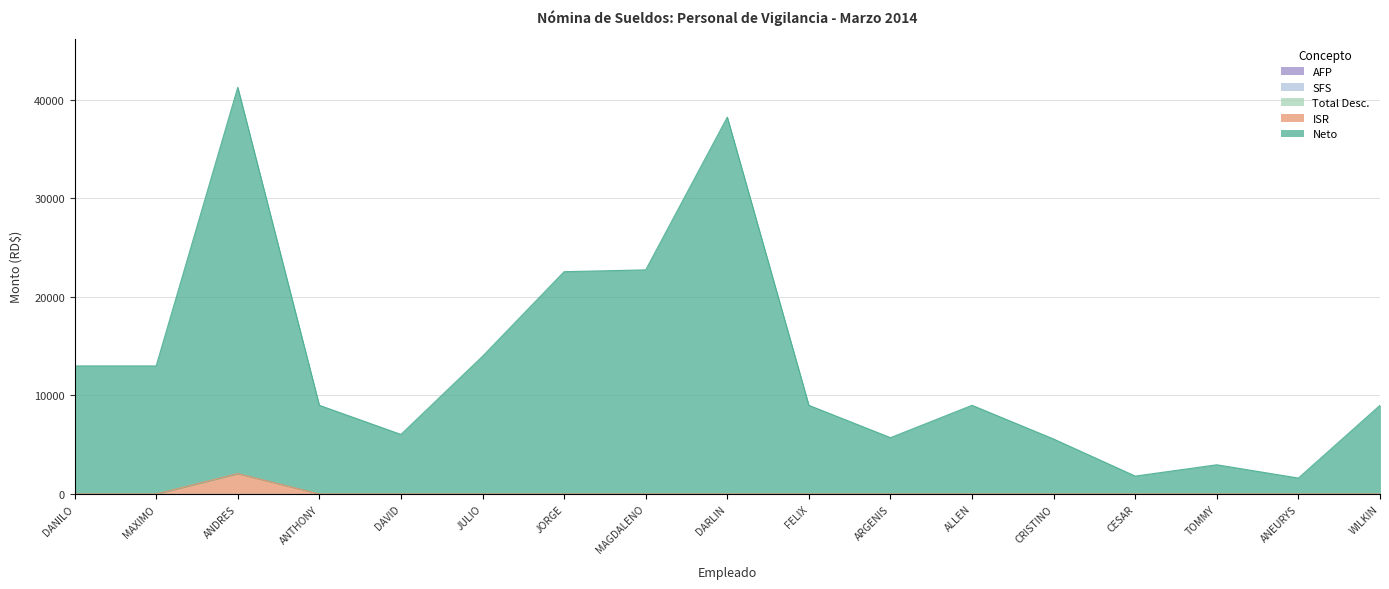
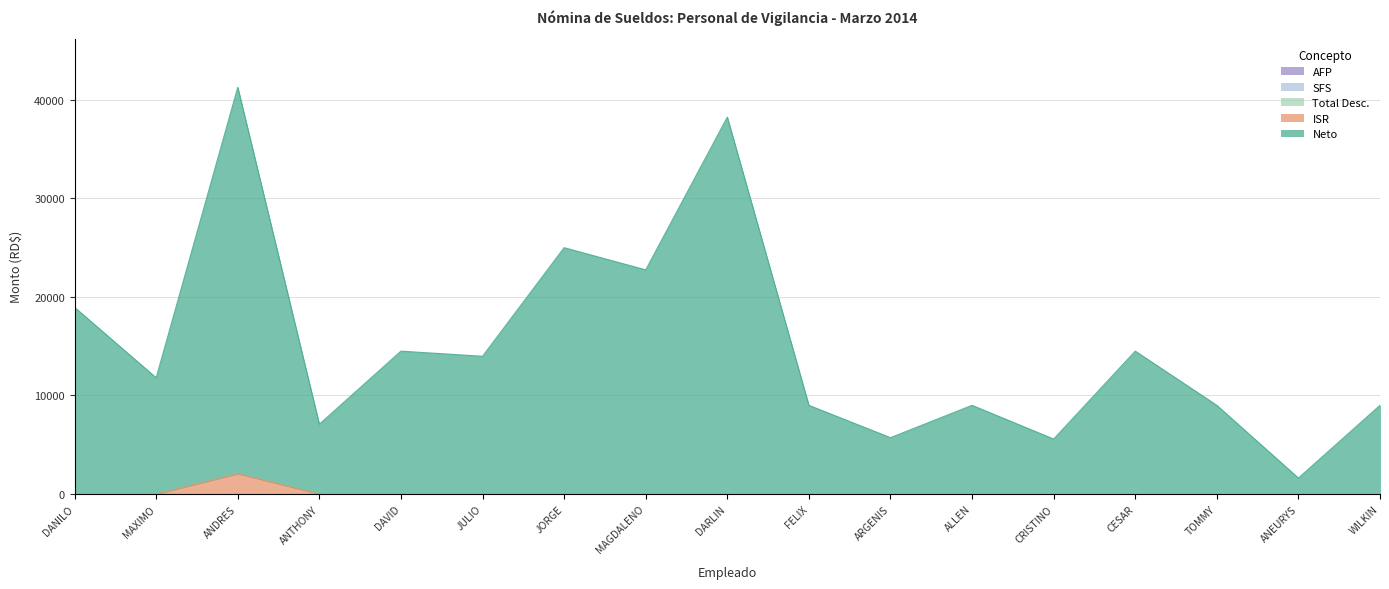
  {
    "Total Desc.": {
      "ANDRES": 0
    },
    "ISR": {
      "ANDRES": 2000
    },
    "Neto": {
-     "DANILO": 13000,
-     "MAXIMO": 13000,
+     "DANILO": 19000,
+     "MAXIMO": 12000,
      "ANDRES": 39000,
-     "ANTHONY": 9000,
-     "DAVID": 6000,
+     "ANTHONY": 7000,
+     "DAVID": 15000,
      "JULIO": 14000,
-     "JORGE": 23000,
+     "JORGE": 25000,
      "MAGDALENO": 23000,
      "DARLIN": 38000,
      "FELIX": 9000,
      "ARGENIS": 6000,
      "ALLEN": 9000,
      "CRISTINO": 6000,
-     "CESAR": 2000,
-     "TOMMY": 3000,
+     "CESAR": 15000,
+     "TOMMY": 9000,
      "ANEURYS": 2000,
      "WILKIN": 9000
    }
  }
